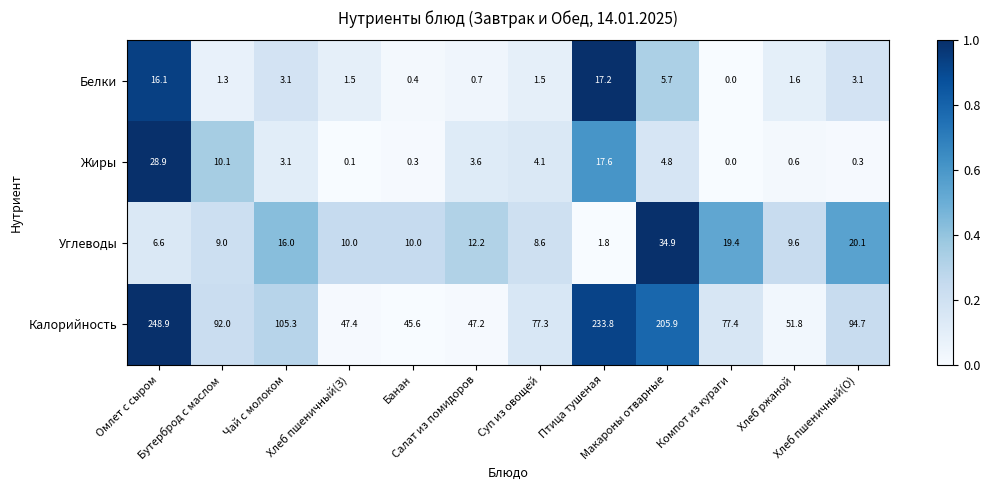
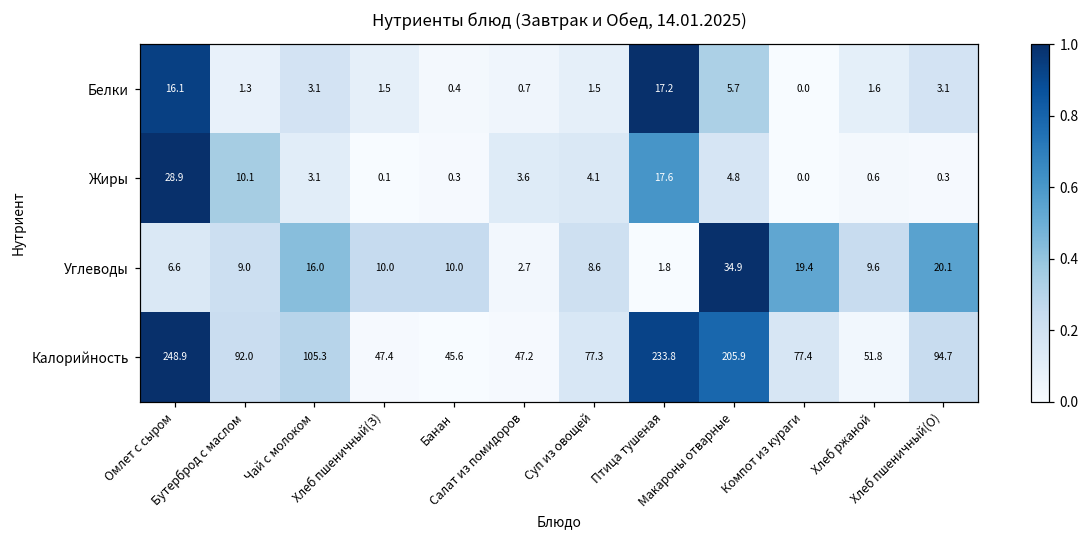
  {
    "Белки": {
      "Омлет с сыром": 16.1,
      "Бутерброд с маслом": 1.3,
      "Чай с молоком": 3.1,
      "Хлеб пшеничный(З)": 1.5,
      "Банан": 0.4,
      "Салат из помидоров": 0.7,
      "Суп из овощей": 1.5,
      "Птица тушеная": 17.2,
      "Макароны отварные": 5.7,
      "Компот из кураги": 0.0,
      "Хлеб ржаной": 1.6,
      "Хлеб пшеничный(О)": 3.1
    },
    "Жиры": {
      "Омлет с сыром": 28.9,
      "Бутерброд с маслом": 10.1,
      "Чай с молоком": 3.1,
      "Хлеб пшеничный(З)": 0.1,
      "Банан": 0.3,
      "Салат из помидоров": 3.6,
      "Суп из овощей": 4.1,
      "Птица тушеная": 17.6,
      "Макароны отварные": 4.8,
      "Компот из кураги": 0.0,
      "Хлеб ржаной": 0.6,
      "Хлеб пшеничный(О)": 0.3
    },
    "Углеводы": {
      "Омлет с сыром": 6.6,
      "Бутерброд с маслом": 9.0,
      "Чай с молоком": 16.0,
      "Хлеб пшеничный(З)": 10.0,
      "Банан": 10.0,
-     "Салат из помидоров": 12.2,
+     "Салат из помидоров": 2.7,
      "Суп из овощей": 8.6,
      "Птица тушеная": 1.8,
      "Макароны отварные": 34.9,
      "Компот из кураги": 19.4,
      "Хлеб ржаной": 9.6,
      "Хлеб пшеничный(О)": 20.1
    },
    "Калорийность": {
      "Омлет с сыром": 248.9,
      "Бутерброд с маслом": 92.0,
      "Чай с молоком": 105.3,
      "Хлеб пшеничный(З)": 47.4,
      "Банан": 45.6,
      "Салат из помидоров": 47.2,
      "Суп из овощей": 77.3,
      "Птица тушеная": 233.8,
      "Макароны отварные": 205.9,
      "Компот из кураги": 77.4,
      "Хлеб ржаной": 51.8,
      "Хлеб пшеничный(О)": 94.7
    }
  }
